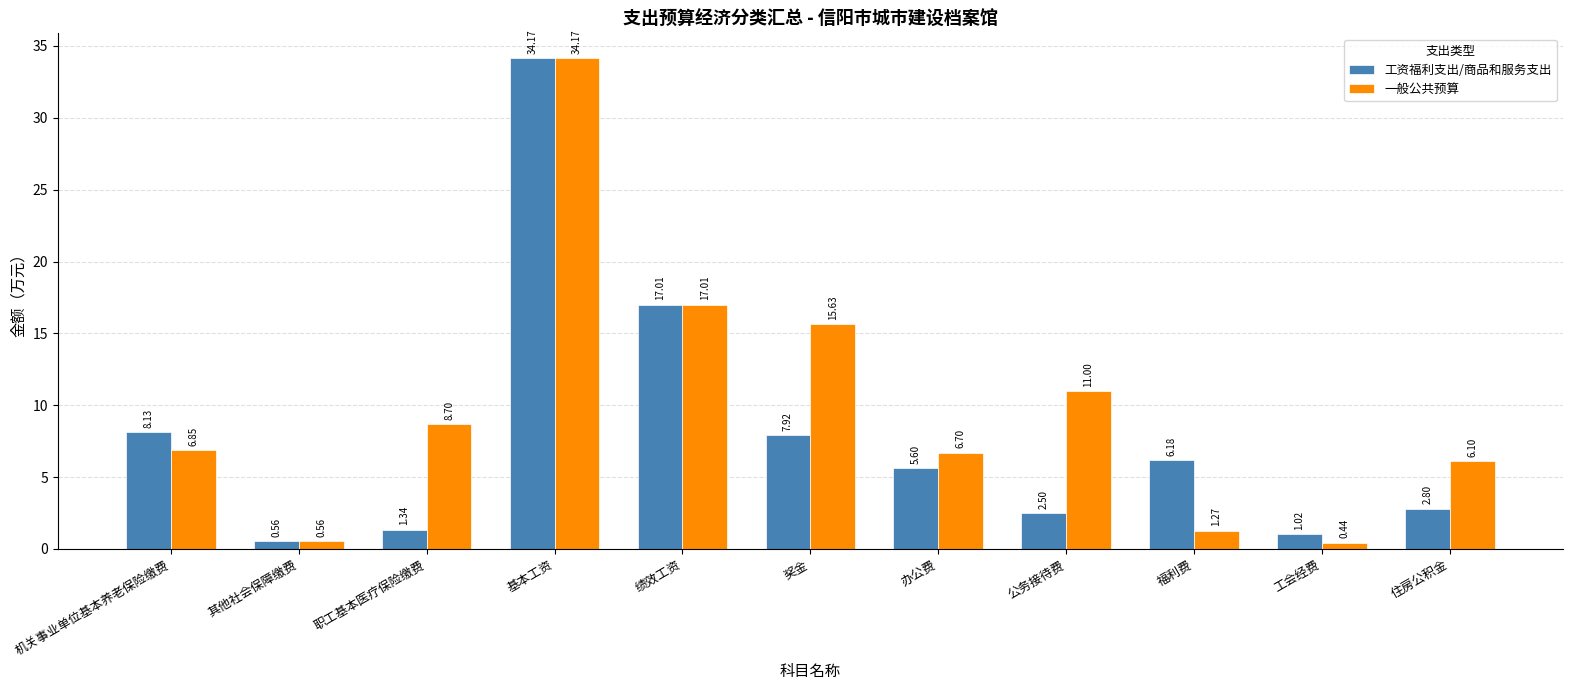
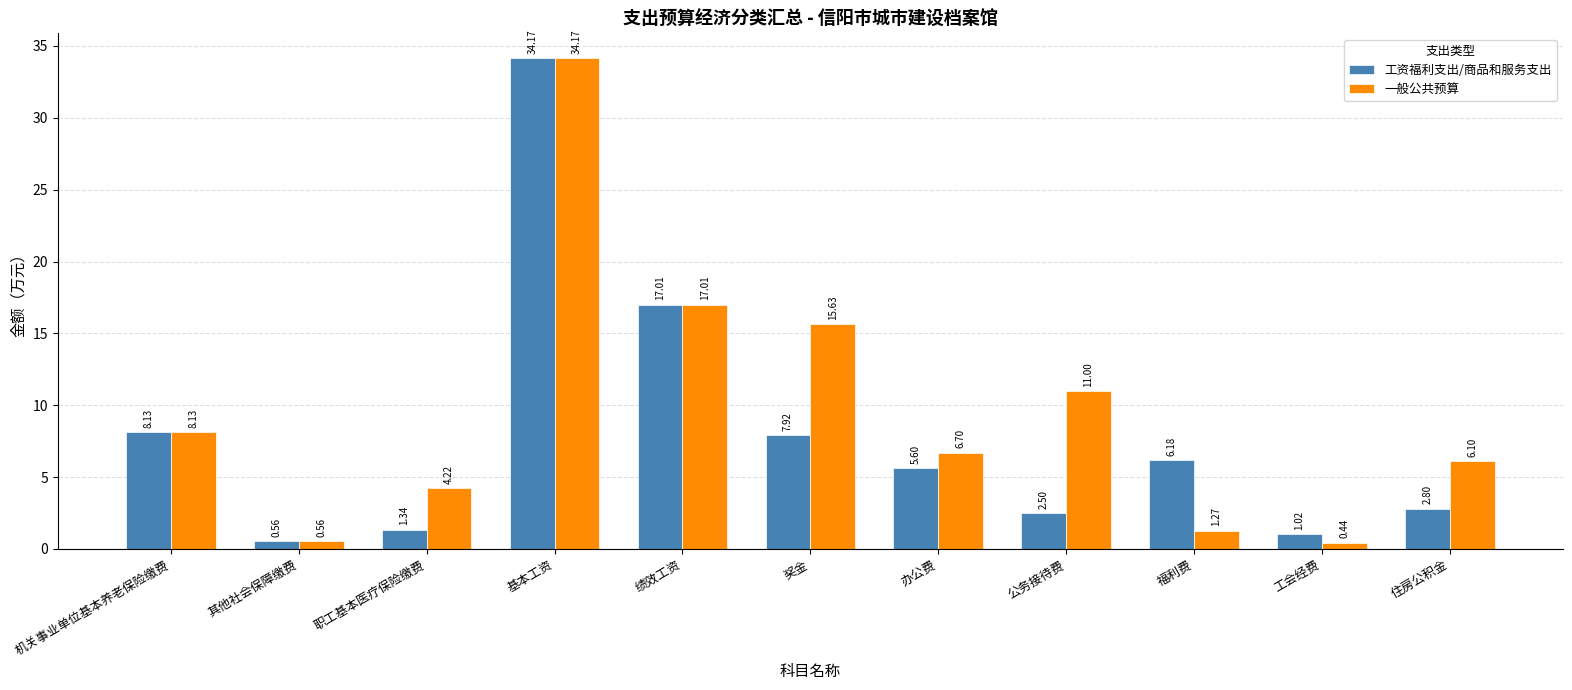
  {
    "工资福利支出/商品和服务支出": {
      "机关事业单位基本养老保险缴费": 8.13,
      "其他社会保障缴费": 0.56,
      "职工基本医疗保险缴费": 1.34,
      "基本工资": 34.17,
      "绩效工资": 17.01,
      "奖金": 7.92,
      "办公费": 5.60,
      "公务接待费": 2.50,
      "福利费": 6.18,
      "工会经费": 1.02,
      "住房公积金": 2.80
    },
    "一般公共预算": {
-     "机关事业单位基本养老保险缴费": 6.85,
+     "机关事业单位基本养老保险缴费": 8.13,
      "其他社会保障缴费": 0.56,
-     "职工基本医疗保险缴费": 8.70,
+     "职工基本医疗保险缴费": 4.22,
      "基本工资": 34.17,
      "绩效工资": 17.01,
      "奖金": 15.63,
      "办公费": 6.70,
      "公务接待费": 11.00,
      "福利费": 1.27,
      "工会经费": 0.44,
      "住房公积金": 6.10
    }
  }
